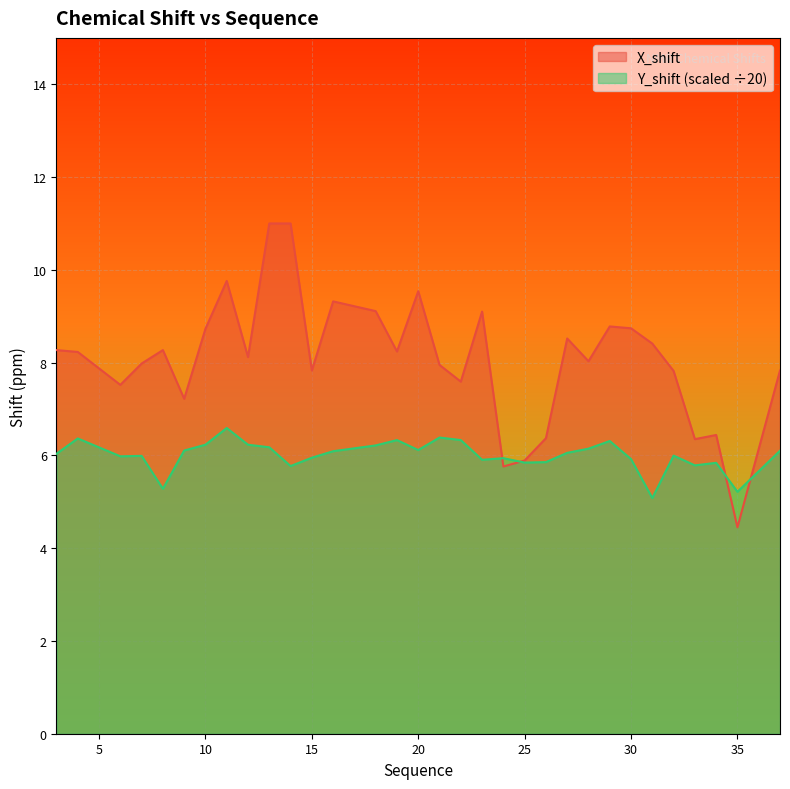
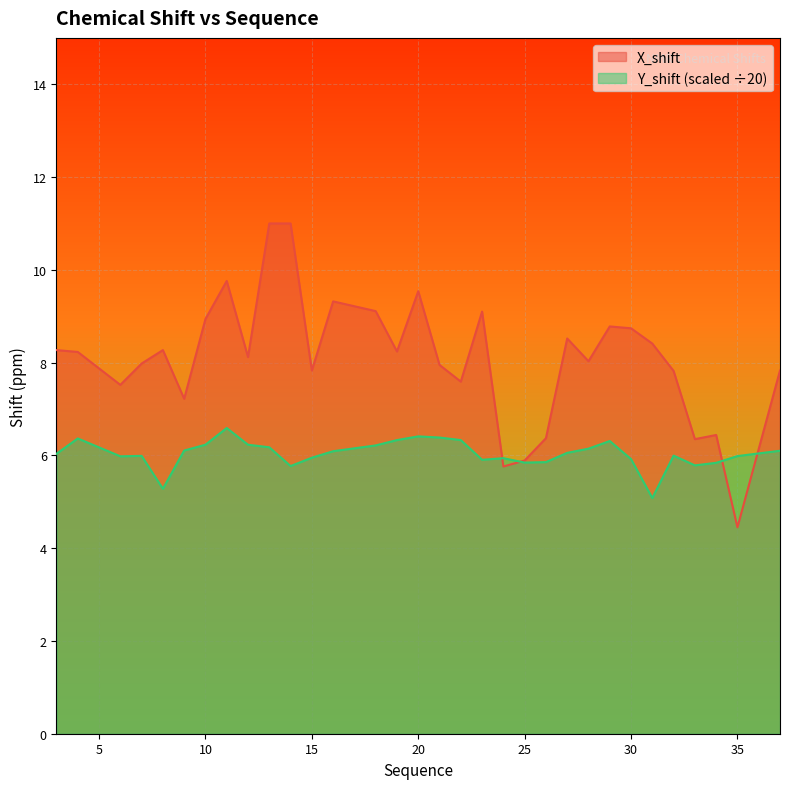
  {
    "X_shift": {
-     "10": 8.7,
+     "10": 8.9,
      "15": 7.8,
      "20": 9.5,
      "30": 8.7,
      "35": 4.5
    },
    "Y_shift (scaled ÷20)": {
      "10": 6.2,
      "15": 6.0,
-     "20": 6.1,
+     "20": 6.4,
      "30": 5.9,
-     "35": 5.2
+     "35": 6.0
    }
  }
